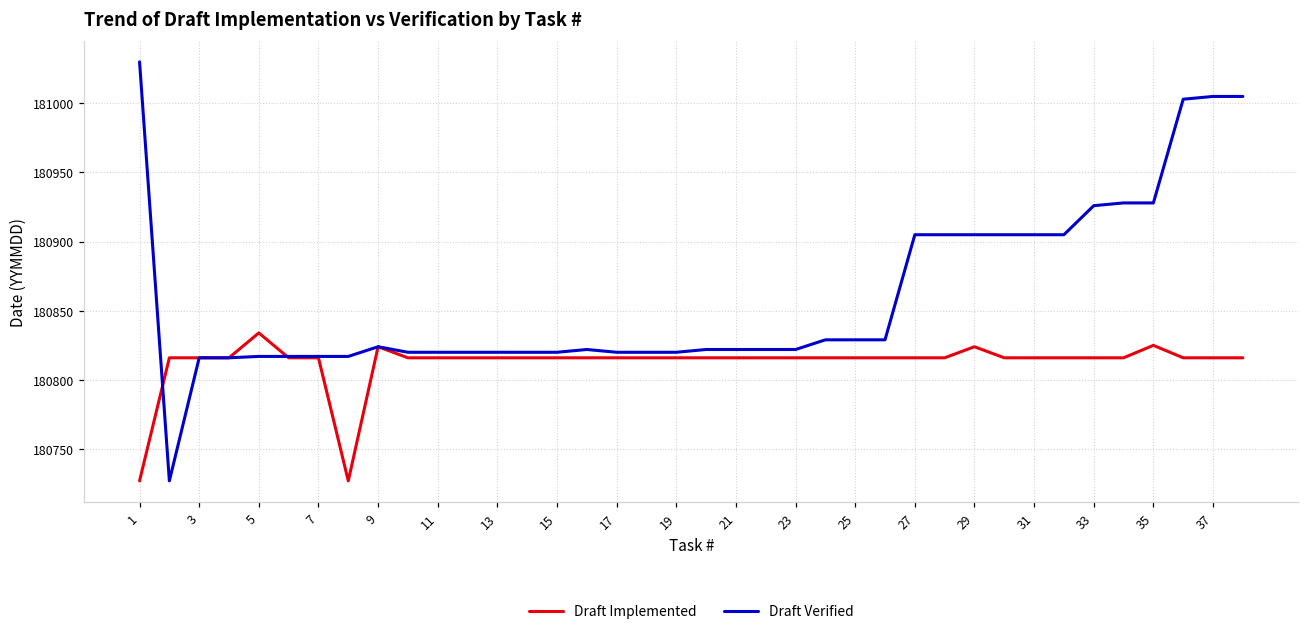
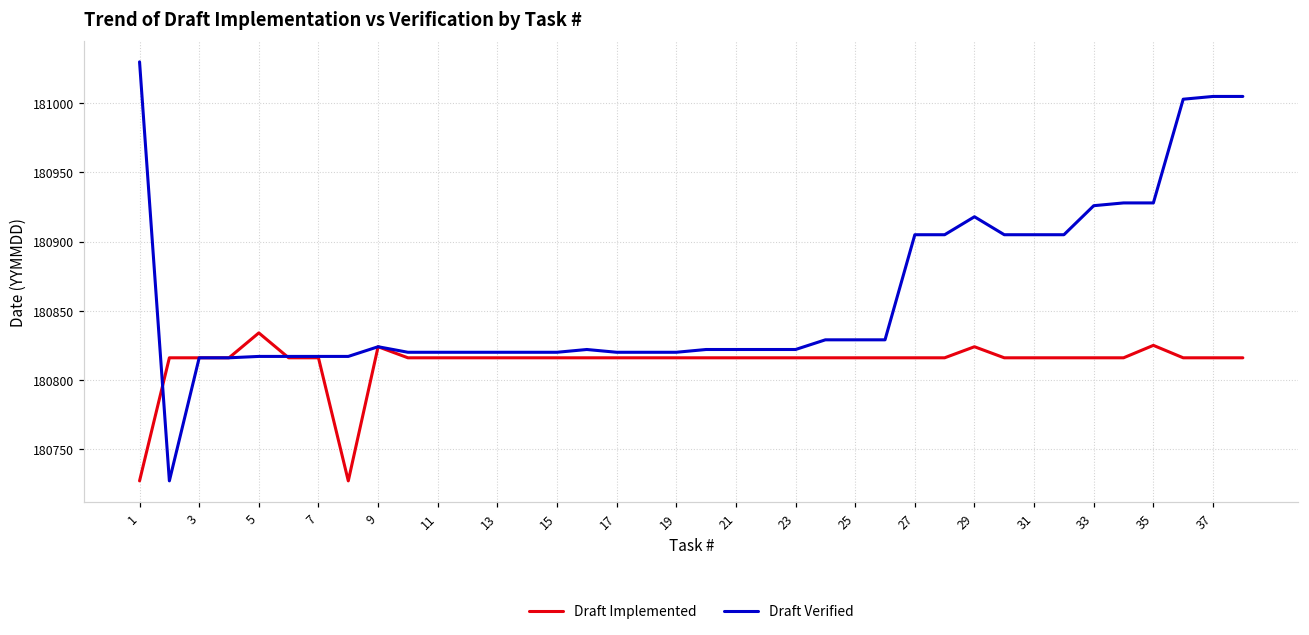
  {
    "Draft Implemented": {
      "1": 180727,
      "5": 180834,
      "11": 180816,
      "13": 180816,
      "15": 180816,
      "17": 180816,
      "19": 180816,
      "21": 180816,
      "23": 180816,
      "25": 180816,
      "27": 180816,
      "29": 180824,
      "31": 180816,
      "33": 180816,
      "35": 180825,
      "37": 180816
    },
    "Draft Verified": {
      "1": 181030,
      "5": 180817,
      "11": 180820,
      "13": 180820,
      "15": 180820,
      "17": 180820,
      "19": 180820,
      "21": 180822,
      "23": 180822,
      "25": 180829,
      "27": 180905,
-     "29": 180905,
+     "29": 180918,
      "31": 180905,
      "33": 180926,
      "35": 180928,
      "37": 181005
    }
  }
